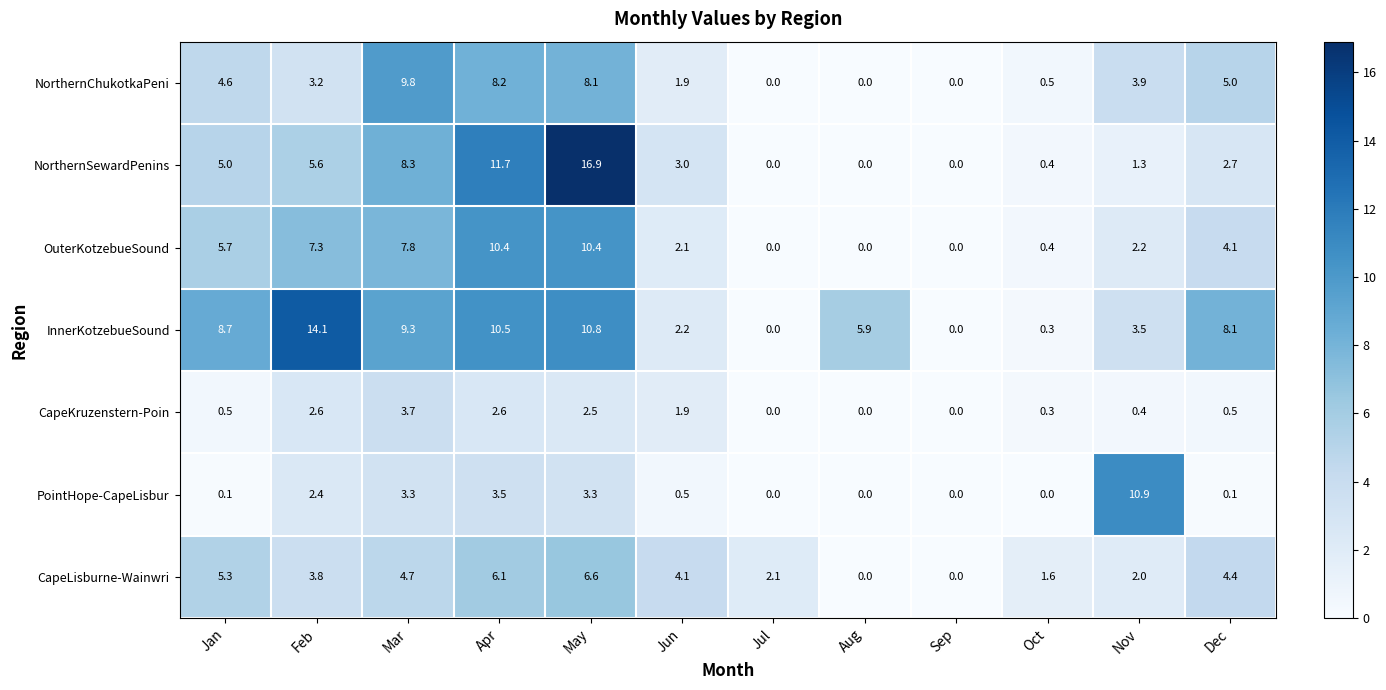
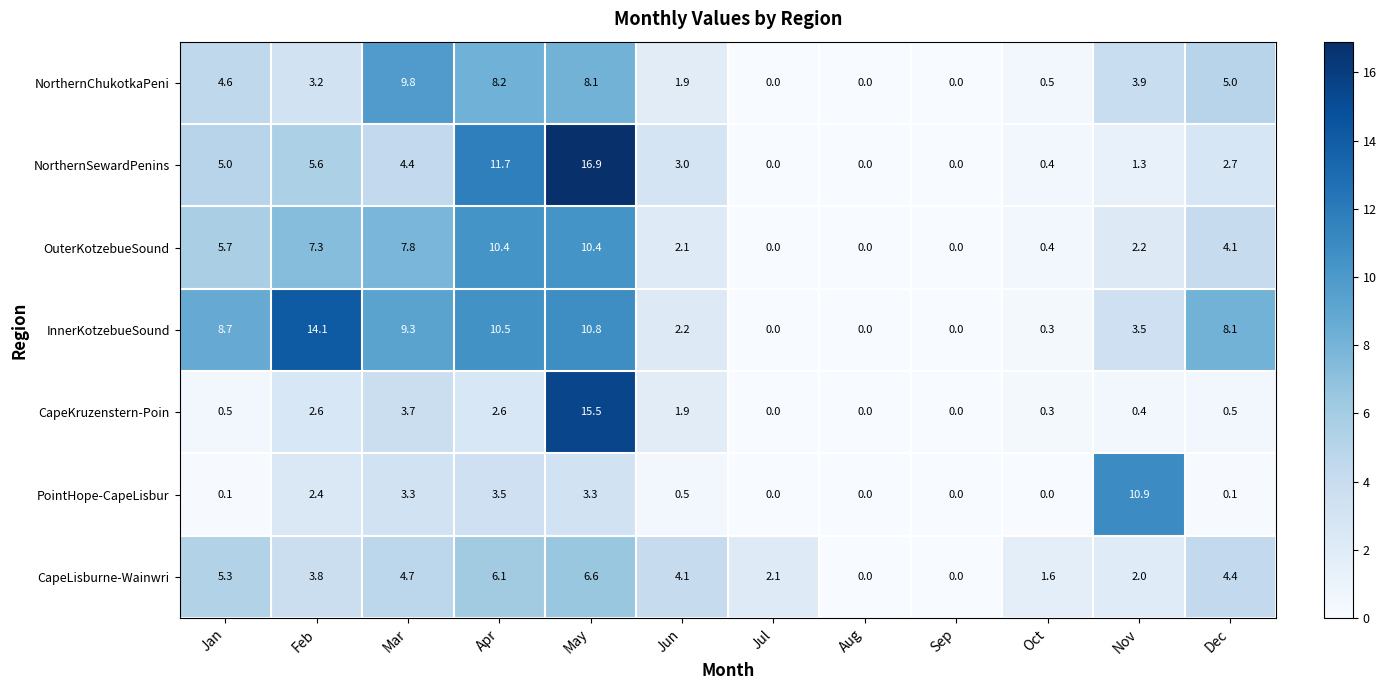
  {
    "NorthernChukotkaPeni": {
      "Jan": 4.6,
      "Feb": 3.2,
      "Mar": 9.8,
      "Apr": 8.2,
      "May": 8.1,
      "Jun": 1.9,
      "Jul": 0.0,
      "Aug": 0.0,
      "Sep": 0.0,
      "Oct": 0.5,
      "Nov": 3.9,
      "Dec": 5.0
    },
    "NorthernSewardPenins": {
      "Jan": 5.0,
      "Feb": 5.6,
-     "Mar": 8.3,
+     "Mar": 4.4,
      "Apr": 11.7,
      "May": 16.9,
      "Jun": 3.0,
      "Jul": 0.0,
      "Aug": 0.0,
      "Sep": 0.0,
      "Oct": 0.4,
      "Nov": 1.3,
      "Dec": 2.7
    },
    "OuterKotzebueSound": {
      "Jan": 5.7,
      "Feb": 7.3,
      "Mar": 7.8,
      "Apr": 10.4,
      "May": 10.4,
      "Jun": 2.1,
      "Jul": 0.0,
      "Aug": 0.0,
      "Sep": 0.0,
      "Oct": 0.4,
      "Nov": 2.2,
      "Dec": 4.1
    },
    "InnerKotzebueSound": {
      "Jan": 8.7,
      "Feb": 14.1,
      "Mar": 9.3,
      "Apr": 10.5,
      "May": 10.8,
      "Jun": 2.2,
      "Jul": 0.0,
-     "Aug": 5.9,
+     "Aug": 0.0,
      "Sep": 0.0,
      "Oct": 0.3,
      "Nov": 3.5,
      "Dec": 8.1
    },
    "CapeKruzenstern-Poin": {
      "Jan": 0.5,
      "Feb": 2.6,
      "Mar": 3.7,
      "Apr": 2.6,
-     "May": 2.5,
+     "May": 15.5,
      "Jun": 1.9,
      "Jul": 0.0,
      "Aug": 0.0,
      "Sep": 0.0,
      "Oct": 0.3,
      "Nov": 0.4,
      "Dec": 0.5
    },
    "PointHope-CapeLisbur": {
      "Jan": 0.1,
      "Feb": 2.4,
      "Mar": 3.3,
      "Apr": 3.5,
      "May": 3.3,
      "Jun": 0.5,
      "Jul": 0.0,
      "Aug": 0.0,
      "Sep": 0.0,
      "Oct": 0.0,
      "Nov": 10.9,
      "Dec": 0.1
    },
    "CapeLisburne-Wainwri": {
      "Jan": 5.3,
      "Feb": 3.8,
      "Mar": 4.7,
      "Apr": 6.1,
      "May": 6.6,
      "Jun": 4.1,
      "Jul": 2.1,
      "Aug": 0.0,
      "Sep": 0.0,
      "Oct": 1.6,
      "Nov": 2.0,
      "Dec": 4.4
    }
  }
